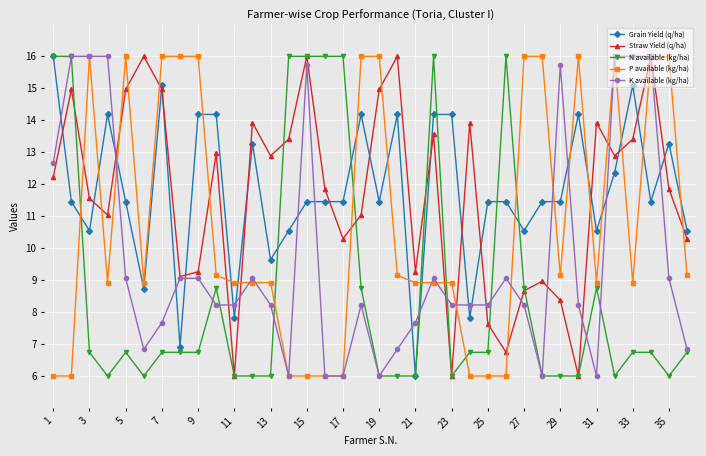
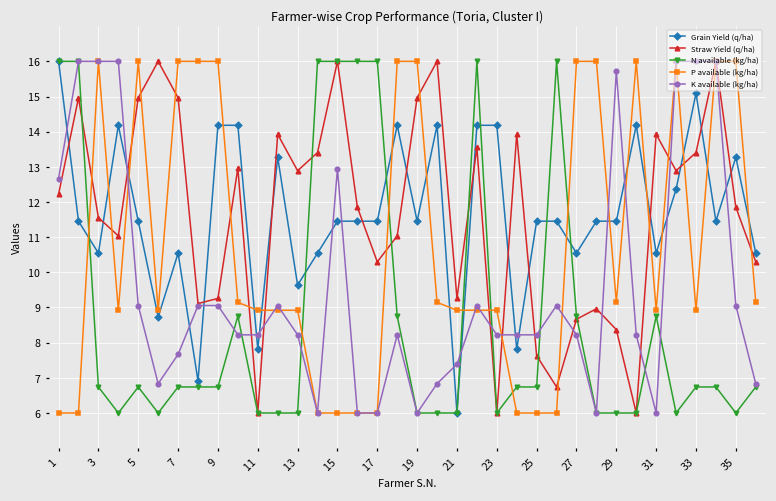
  {
    "Grain Yield (q/ha)": {
      "3": 10.5,
      "5": 11.5,
-     "7": 15.1,
+     "7": 10.5,
      "9": 14.2,
      "11": 7.8,
      "13": 9.6,
      "15": 11.5,
      "17": 11.5,
      "19": 11.5,
      "23": 14.2,
      "25": 11.5,
      "27": 10.5,
      "29": 11.5,
      "31": 10.5,
      "35": 13.3
    },
    "Straw Yield (q/ha)": {
      "1": 12.2,
      "3": 11.6,
      "5": 15.0,
      "7": 15.0,
      "9": 9.3,
      "13": 12.9,
      "17": 10.3,
      "19": 15.0,
      "21": 9.3,
      "25": 7.6,
      "27": 8.7,
      "29": 8.4,
      "31": 13.9,
      "33": 13.4,
      "35": 11.9
    },
    "N available (kg/ha)": {
      "3": 6.7,
      "5": 6.7,
      "7": 6.7,
      "9": 6.7,
      "13": 6.0,
      "17": 16.0,
      "25": 6.7,
      "27": 8.8,
      "29": 6.0,
      "31": 8.8,
      "33": 6.7,
      "35": 6.0
    },
    "P available (kg/ha)": {
      "1": 6.0,
      "5": 16.0,
      "7": 16.0,
      "9": 16.0,
      "11": 8.9,
      "13": 8.9,
      "15": 6.0,
      "19": 16.0,
      "21": 8.9,
      "23": 8.9,
      "25": 6.0,
      "27": 16.0,
      "29": 9.1,
      "31": 8.9,
      "33": 8.9
    },
    "K available (kg/ha)": {
      "1": 12.7,
      "5": 9.1,
      "7": 7.7,
      "9": 9.1,
      "11": 8.2,
      "13": 8.2,
-     "15": 15.7,
-     "21": 7.7,
+     "15": 12.9,
+     "21": 7.4,
      "23": 8.2,
      "25": 8.2,
      "27": 8.2,
      "29": 15.7,
      "31": 6.0,
      "35": 9.1
    }
  }
